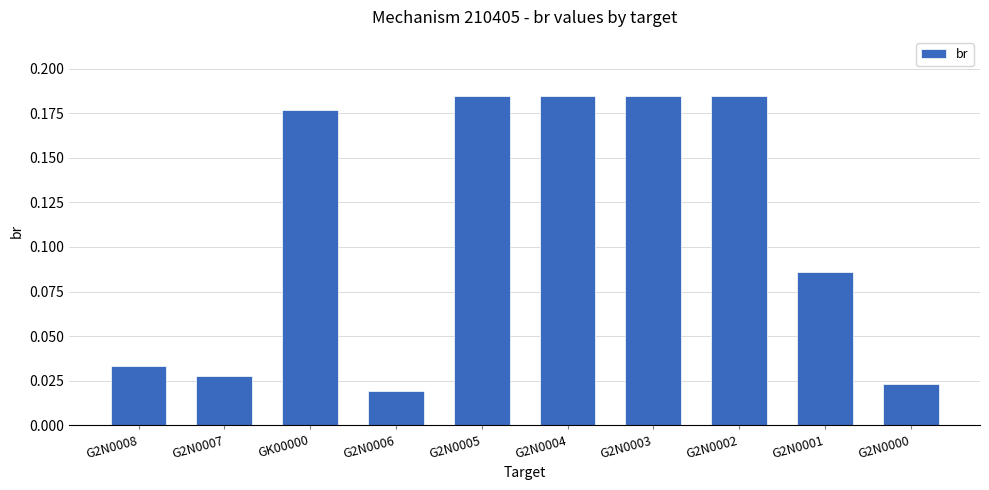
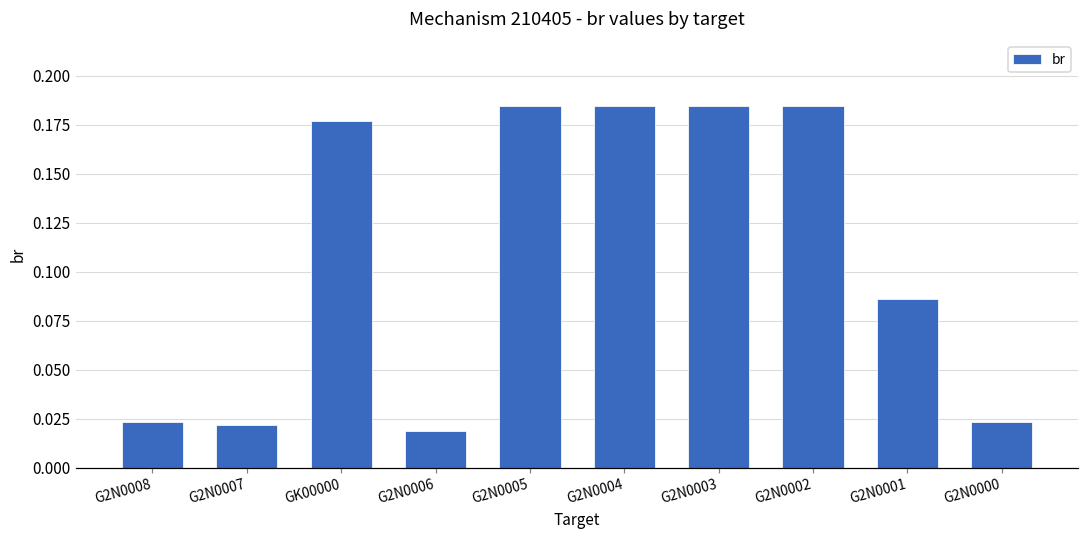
  {
-   "G2N0008": 0.033,
-   "G2N0007": 0.027,
+   "G2N0008": 0.023,
+   "G2N0007": 0.022,
    "GK00000": 0.177,
    "G2N0006": 0.019,
    "G2N0005": 0.185,
    "G2N0004": 0.185,
    "G2N0003": 0.185,
    "G2N0002": 0.185,
    "G2N0001": 0.086,
    "G2N0000": 0.023
  }
